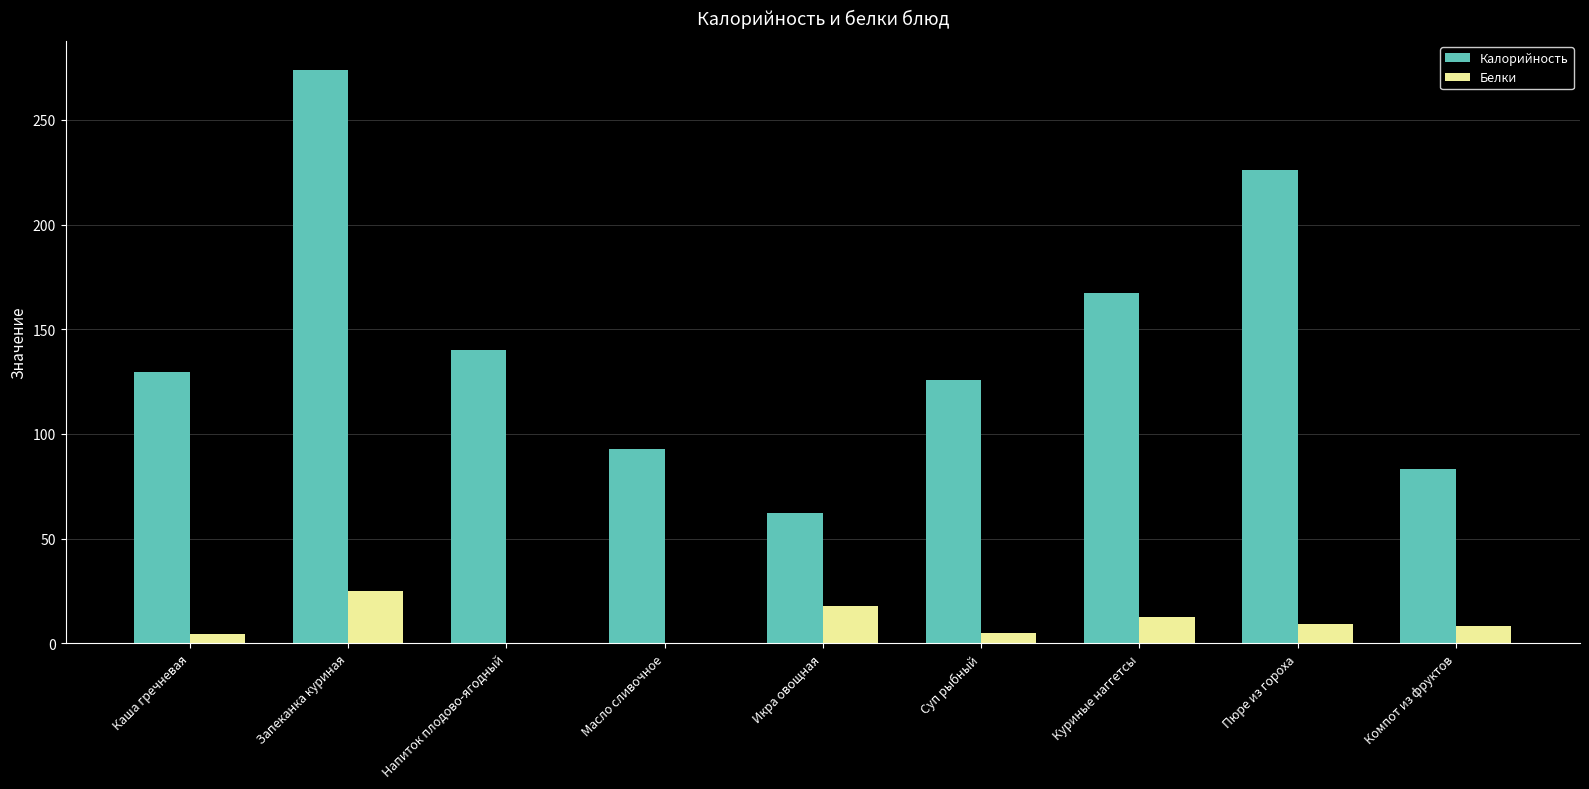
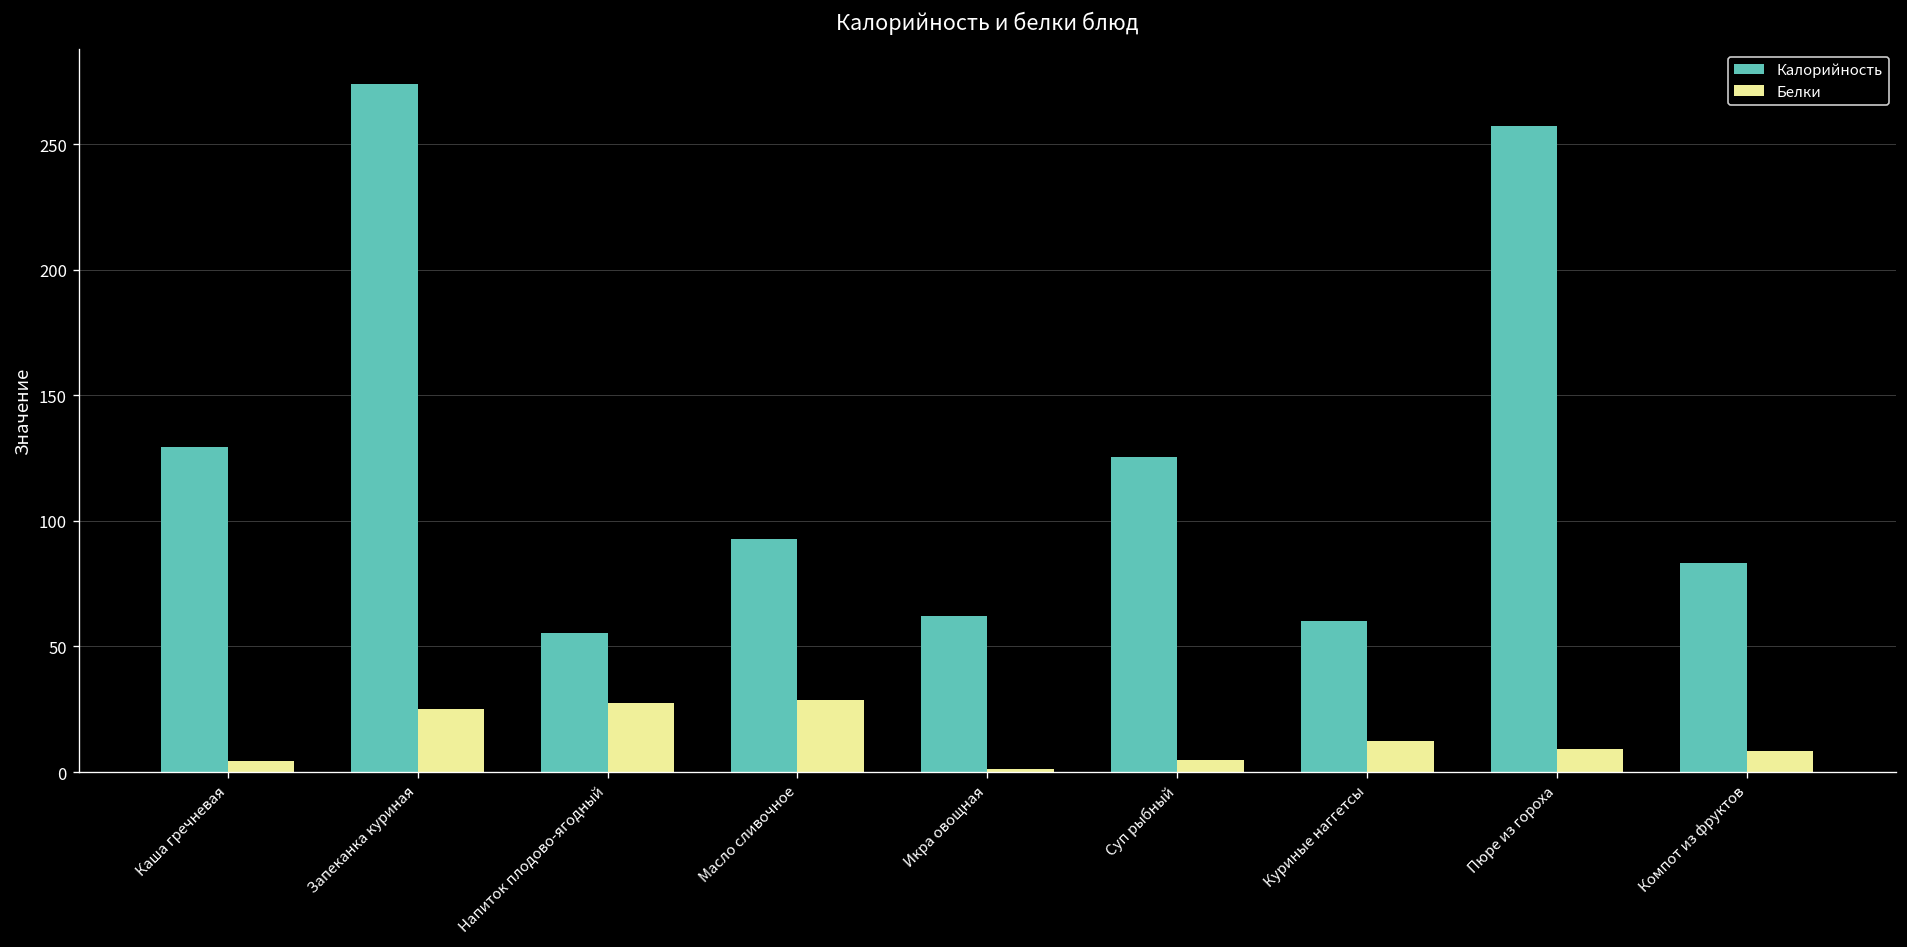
  {
    "Калорийность": {
      "Каша гречневая": 130,
      "Запеканка куриная": 274,
-     "Напиток плодово-ягодный": 140,
+     "Напиток плодово-ягодный": 55,
      "Масло сливочное": 93,
      "Икра овощная": 62,
      "Суп рыбный": 126,
-     "Куриные наггетсы": 167,
-     "Пюре из гороха": 226,
+     "Куриные наггетсы": 60,
+     "Пюре из гороха": 257,
      "Компот из фруктов": 83
    },
    "Белки": {
      "Каша гречневая": 4,
      "Запеканка куриная": 25,
-     "Напиток плодово-ягодный": 0,
-     "Масло сливочное": 0,
-     "Икра овощная": 18,
+     "Напиток плодово-ягодный": 28,
+     "Масло сливочное": 29,
+     "Икра овощная": 1,
      "Суп рыбный": 5,
      "Куриные наггетсы": 12,
      "Пюре из гороха": 9,
      "Компот из фруктов": 8
    }
  }
